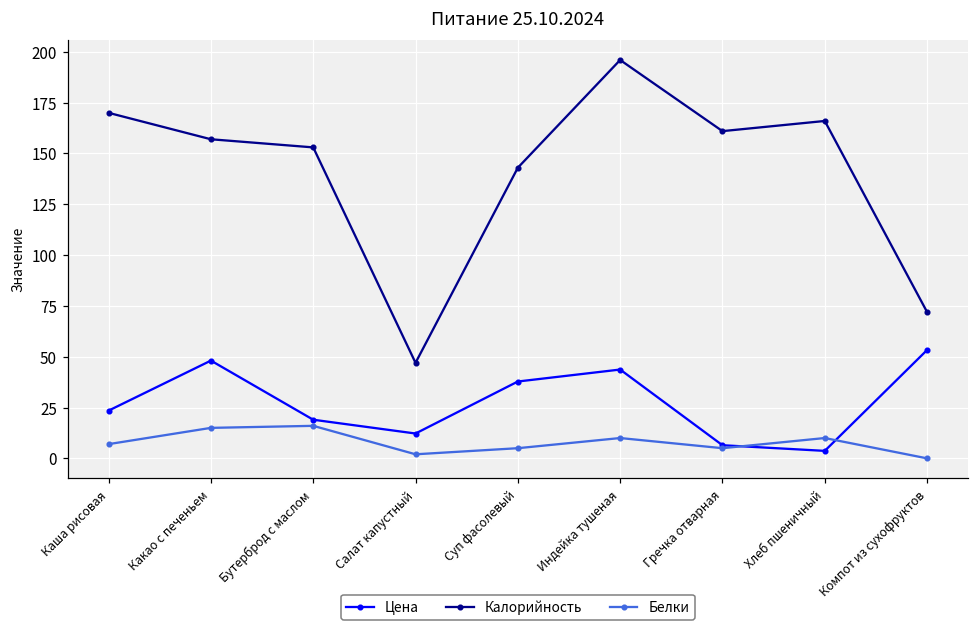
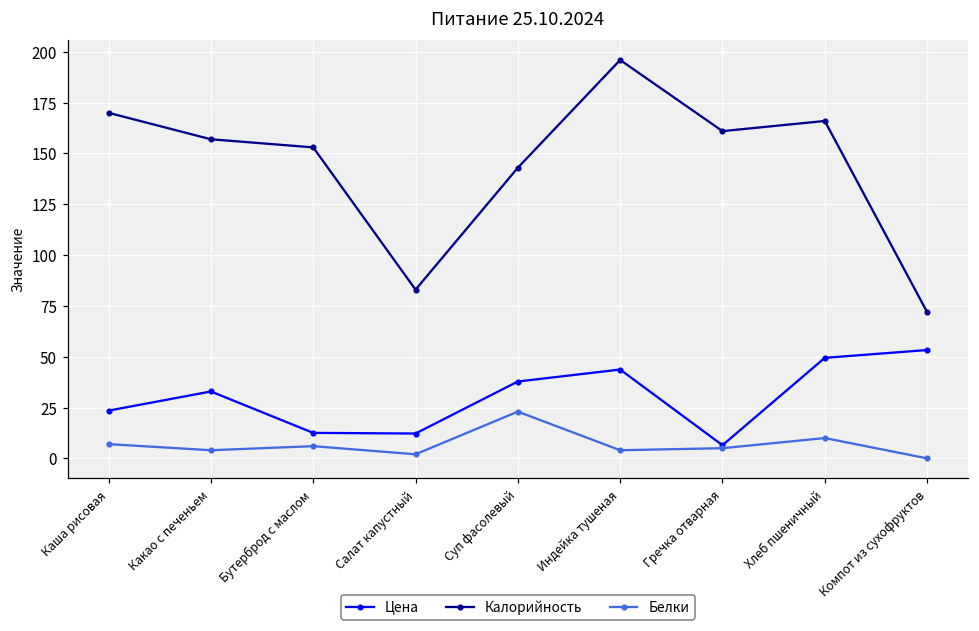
  {
    "Цена": {
      "Каша рисовая": 23,
-     "Какао с печеньем": 48,
-     "Бутерброд с маслом": 19,
+     "Какао с печеньем": 33,
+     "Бутерброд с маслом": 13,
      "Салат капустный": 12,
      "Суп фасолевый": 38,
      "Индейка тушеная": 44,
      "Гречка отварная": 6,
-     "Хлеб пшеничный": 4,
+     "Хлеб пшеничный": 49,
      "Компот из сухофруктов": 53
    },
    "Калорийность": {
      "Каша рисовая": 170,
      "Какао с печеньем": 157,
      "Бутерброд с маслом": 153,
-     "Салат капустный": 47,
+     "Салат капустный": 83,
      "Суп фасолевый": 143,
      "Индейка тушеная": 196,
      "Гречка отварная": 161,
      "Хлеб пшеничный": 166,
      "Компот из сухофруктов": 72
    },
    "Белки": {
      "Каша рисовая": 7,
-     "Какао с печеньем": 15,
-     "Бутерброд с маслом": 16,
+     "Какао с печеньем": 4,
+     "Бутерброд с маслом": 6,
      "Салат капустный": 2,
-     "Суп фасолевый": 5,
-     "Индейка тушеная": 10,
+     "Суп фасолевый": 23,
+     "Индейка тушеная": 4,
      "Гречка отварная": 5,
      "Хлеб пшеничный": 10,
      "Компот из сухофруктов": 0
    }
  }
